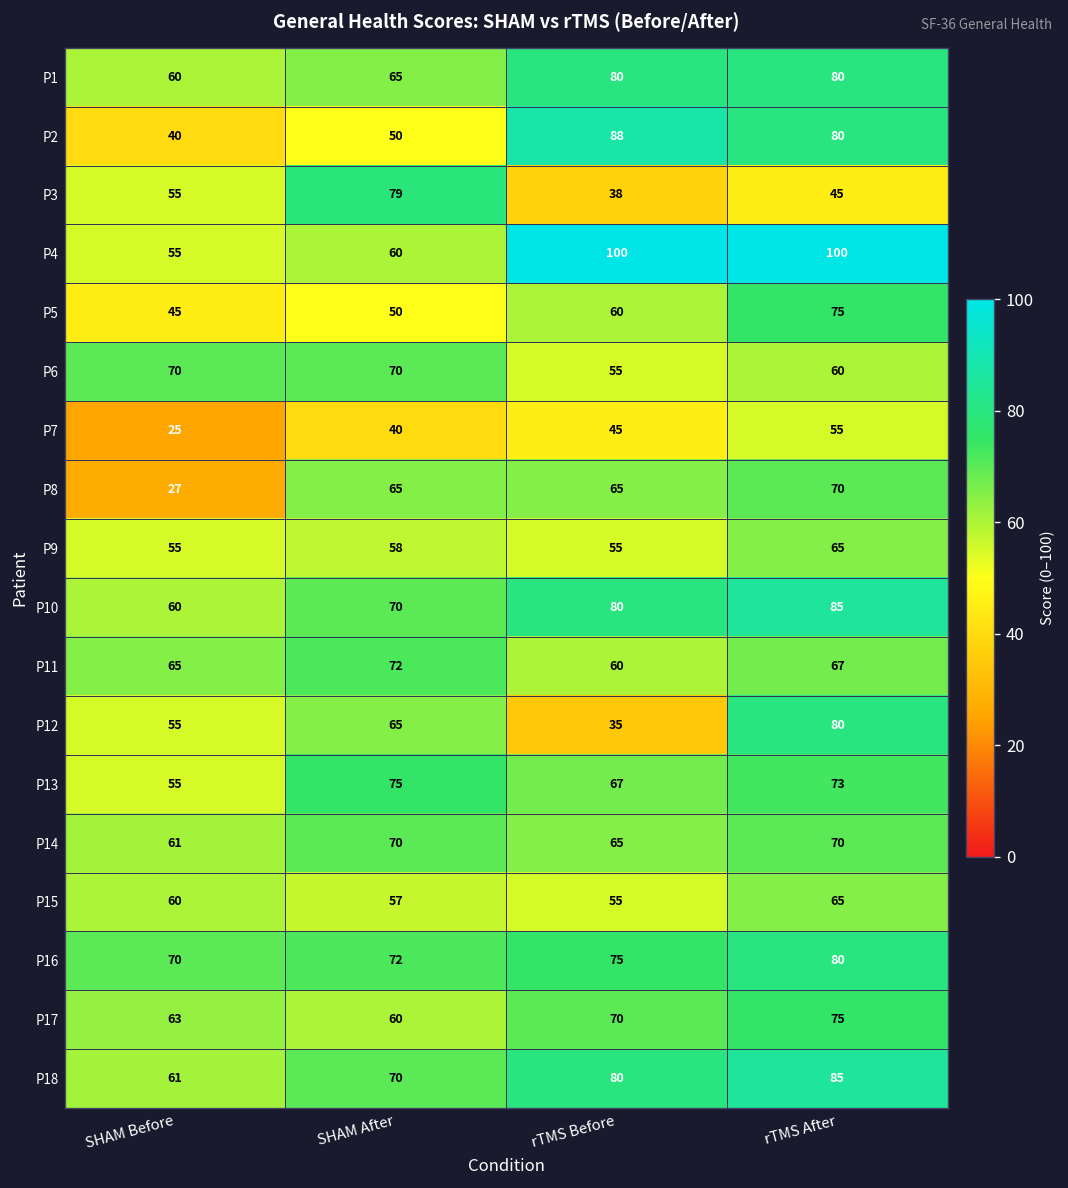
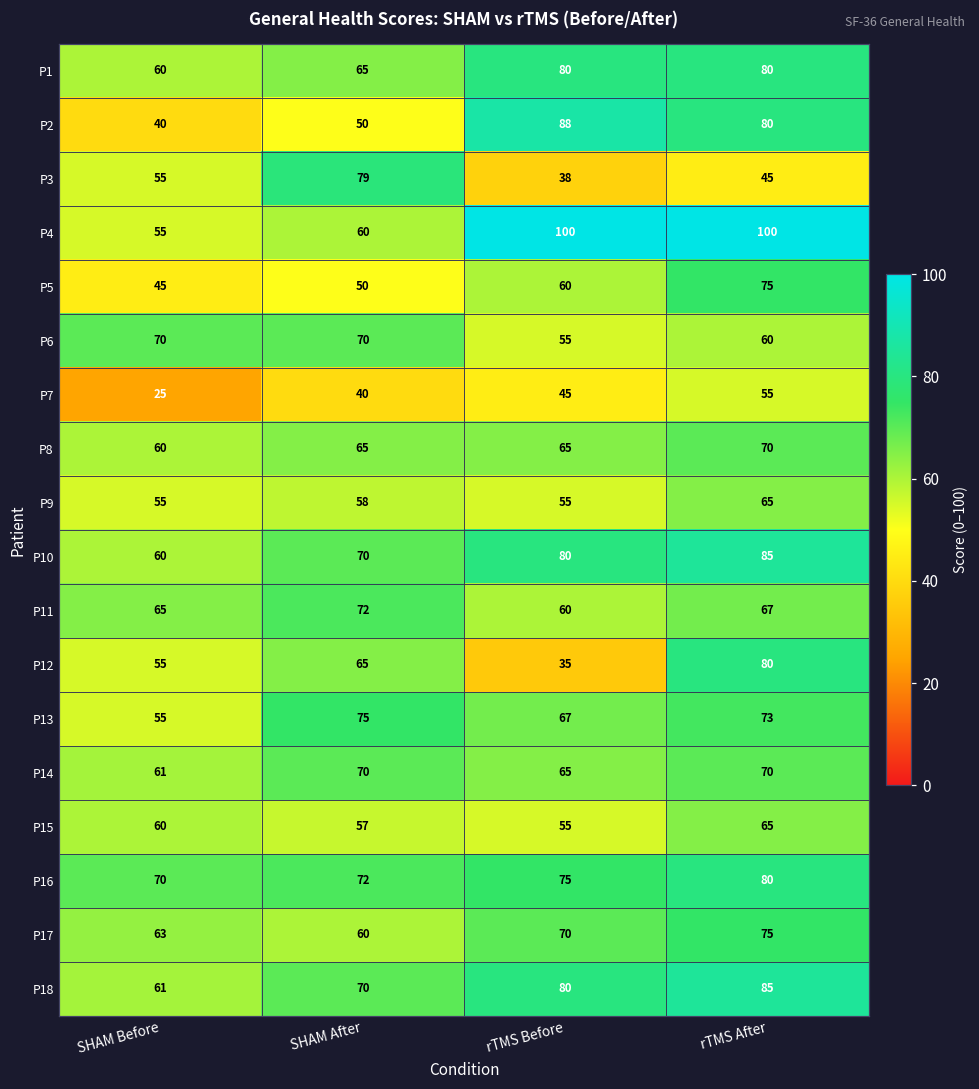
  {
    "P1": {
      "SHAM Before": 60,
      "SHAM After": 65,
      "rTMS Before": 80,
      "rTMS After": 80
    },
    "P2": {
      "SHAM Before": 40,
      "SHAM After": 50,
      "rTMS Before": 88,
      "rTMS After": 80
    },
    "P3": {
      "SHAM Before": 55,
      "SHAM After": 79,
      "rTMS Before": 38,
      "rTMS After": 45
    },
    "P4": {
      "SHAM Before": 55,
      "SHAM After": 60,
      "rTMS Before": 100,
      "rTMS After": 100
    },
    "P5": {
      "SHAM Before": 45,
      "SHAM After": 50,
      "rTMS Before": 60,
      "rTMS After": 75
    },
    "P6": {
      "SHAM Before": 70,
      "SHAM After": 70,
      "rTMS Before": 55,
      "rTMS After": 60
    },
    "P7": {
      "SHAM Before": 25,
      "SHAM After": 40,
      "rTMS Before": 45,
      "rTMS After": 55
    },
    "P8": {
-     "SHAM Before": 27,
+     "SHAM Before": 60,
      "SHAM After": 65,
      "rTMS Before": 65,
      "rTMS After": 70
    },
    "P9": {
      "SHAM Before": 55,
      "SHAM After": 58,
      "rTMS Before": 55,
      "rTMS After": 65
    },
    "P10": {
      "SHAM Before": 60,
      "SHAM After": 70,
      "rTMS Before": 80,
      "rTMS After": 85
    },
    "P11": {
      "SHAM Before": 65,
      "SHAM After": 72,
      "rTMS Before": 60,
      "rTMS After": 67
    },
    "P12": {
      "SHAM Before": 55,
      "SHAM After": 65,
      "rTMS Before": 35,
      "rTMS After": 80
    },
    "P13": {
      "SHAM Before": 55,
      "SHAM After": 75,
      "rTMS Before": 67,
      "rTMS After": 73
    },
    "P14": {
      "SHAM Before": 61,
      "SHAM After": 70,
      "rTMS Before": 65,
      "rTMS After": 70
    },
    "P15": {
      "SHAM Before": 60,
      "SHAM After": 57,
      "rTMS Before": 55,
      "rTMS After": 65
    },
    "P16": {
      "SHAM Before": 70,
      "SHAM After": 72,
      "rTMS Before": 75,
      "rTMS After": 80
    },
    "P17": {
      "SHAM Before": 63,
      "SHAM After": 60,
      "rTMS Before": 70,
      "rTMS After": 75
    },
    "P18": {
      "SHAM Before": 61,
      "SHAM After": 70,
      "rTMS Before": 80,
      "rTMS After": 85
    }
  }
